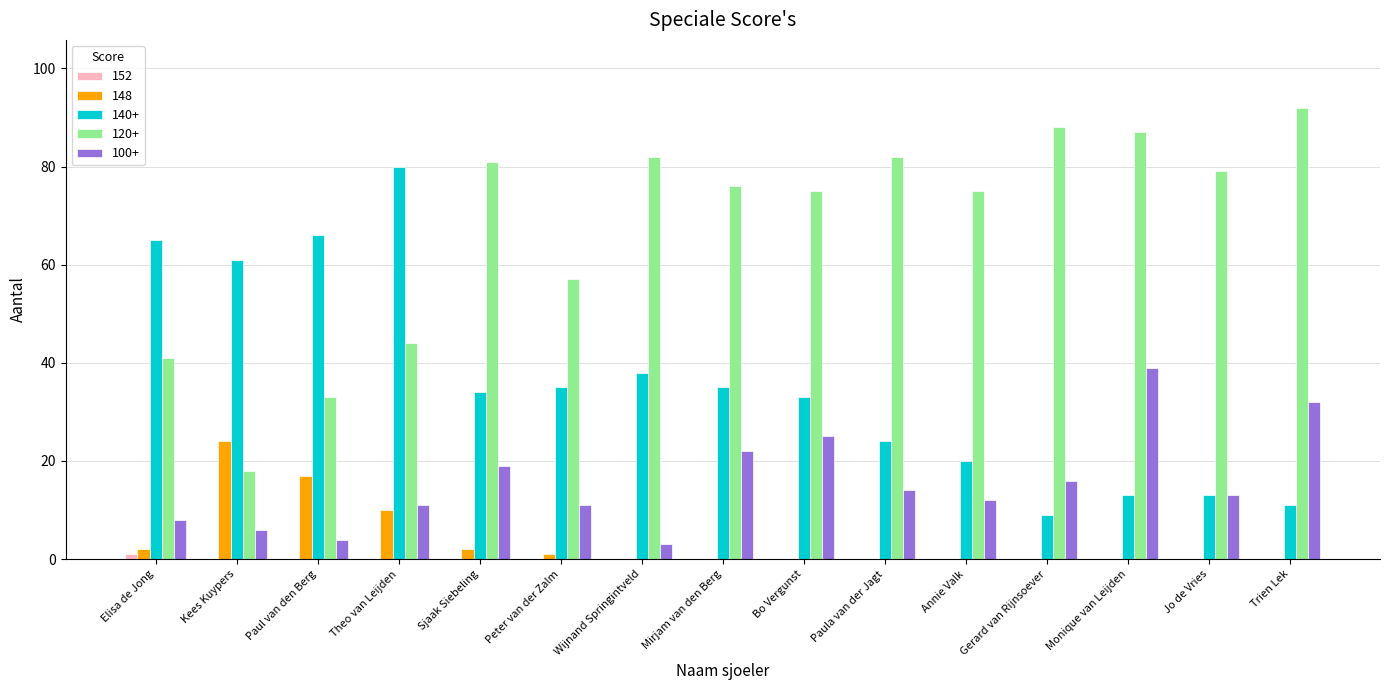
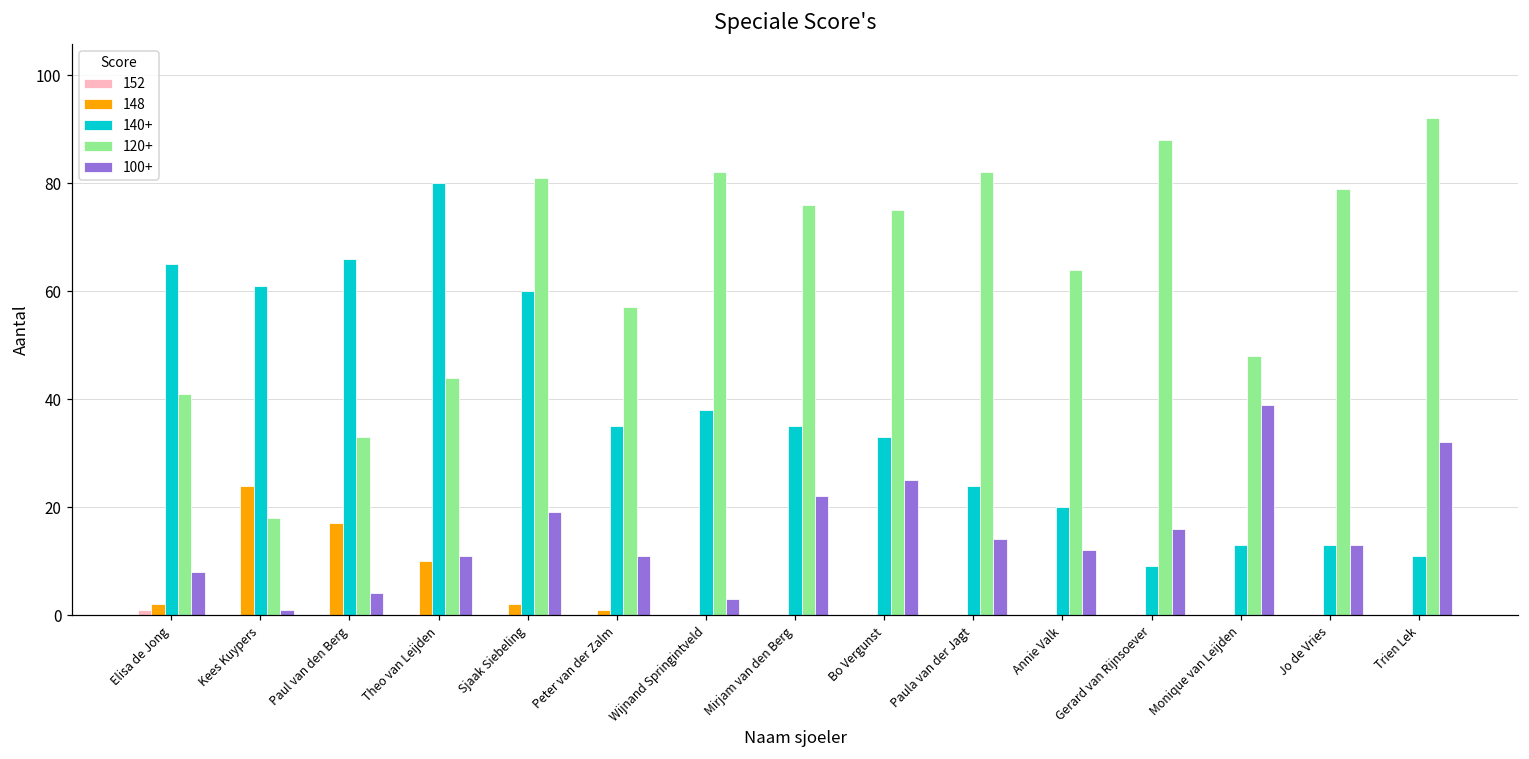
  {
    "152": {
      "Elisa de Jong": 1,
      "Kees Kuypers": 0,
      "Paul van den Berg": 0,
      "Theo van Leijden": 0,
      "Sjaak Siebeling": 0,
      "Peter van der Zalm": 0,
      "Wijnand Springintveld": 0,
      "Mirjam van den Berg": 0,
      "Bo Vergunst": 0,
      "Paula van der Jagt": 0,
      "Annie Valk": 0,
      "Gerard van Rijnsoever": 0,
      "Monique van Leijden": 0,
      "Jo de Vries": 0,
      "Trien Lek": 0
    },
    "148": {
      "Elisa de Jong": 2,
      "Kees Kuypers": 24,
      "Paul van den Berg": 17,
      "Theo van Leijden": 10,
      "Sjaak Siebeling": 2,
      "Peter van der Zalm": 1,
      "Wijnand Springintveld": 0,
      "Mirjam van den Berg": 0,
      "Bo Vergunst": 0,
      "Paula van der Jagt": 0,
      "Annie Valk": 0,
      "Gerard van Rijnsoever": 0,
      "Monique van Leijden": 0,
      "Jo de Vries": 0,
      "Trien Lek": 0
    },
    "140+": {
      "Elisa de Jong": 65,
      "Kees Kuypers": 61,
      "Paul van den Berg": 66,
      "Theo van Leijden": 80,
-     "Sjaak Siebeling": 34,
+     "Sjaak Siebeling": 60,
      "Peter van der Zalm": 35,
      "Wijnand Springintveld": 38,
      "Mirjam van den Berg": 35,
      "Bo Vergunst": 33,
      "Paula van der Jagt": 24,
      "Annie Valk": 20,
      "Gerard van Rijnsoever": 9,
      "Monique van Leijden": 13,
      "Jo de Vries": 13,
      "Trien Lek": 11
    },
    "120+": {
      "Elisa de Jong": 41,
      "Kees Kuypers": 18,
      "Paul van den Berg": 33,
      "Theo van Leijden": 44,
      "Sjaak Siebeling": 81,
      "Peter van der Zalm": 57,
      "Wijnand Springintveld": 82,
      "Mirjam van den Berg": 76,
      "Bo Vergunst": 75,
      "Paula van der Jagt": 82,
-     "Annie Valk": 75,
+     "Annie Valk": 64,
      "Gerard van Rijnsoever": 88,
-     "Monique van Leijden": 87,
+     "Monique van Leijden": 48,
      "Jo de Vries": 79,
      "Trien Lek": 92
    },
    "100+": {
      "Elisa de Jong": 8,
-     "Kees Kuypers": 6,
+     "Kees Kuypers": 1,
      "Paul van den Berg": 4,
      "Theo van Leijden": 11,
      "Sjaak Siebeling": 19,
      "Peter van der Zalm": 11,
      "Wijnand Springintveld": 3,
      "Mirjam van den Berg": 22,
      "Bo Vergunst": 25,
      "Paula van der Jagt": 14,
      "Annie Valk": 12,
      "Gerard van Rijnsoever": 16,
      "Monique van Leijden": 39,
      "Jo de Vries": 13,
      "Trien Lek": 32
    }
  }
